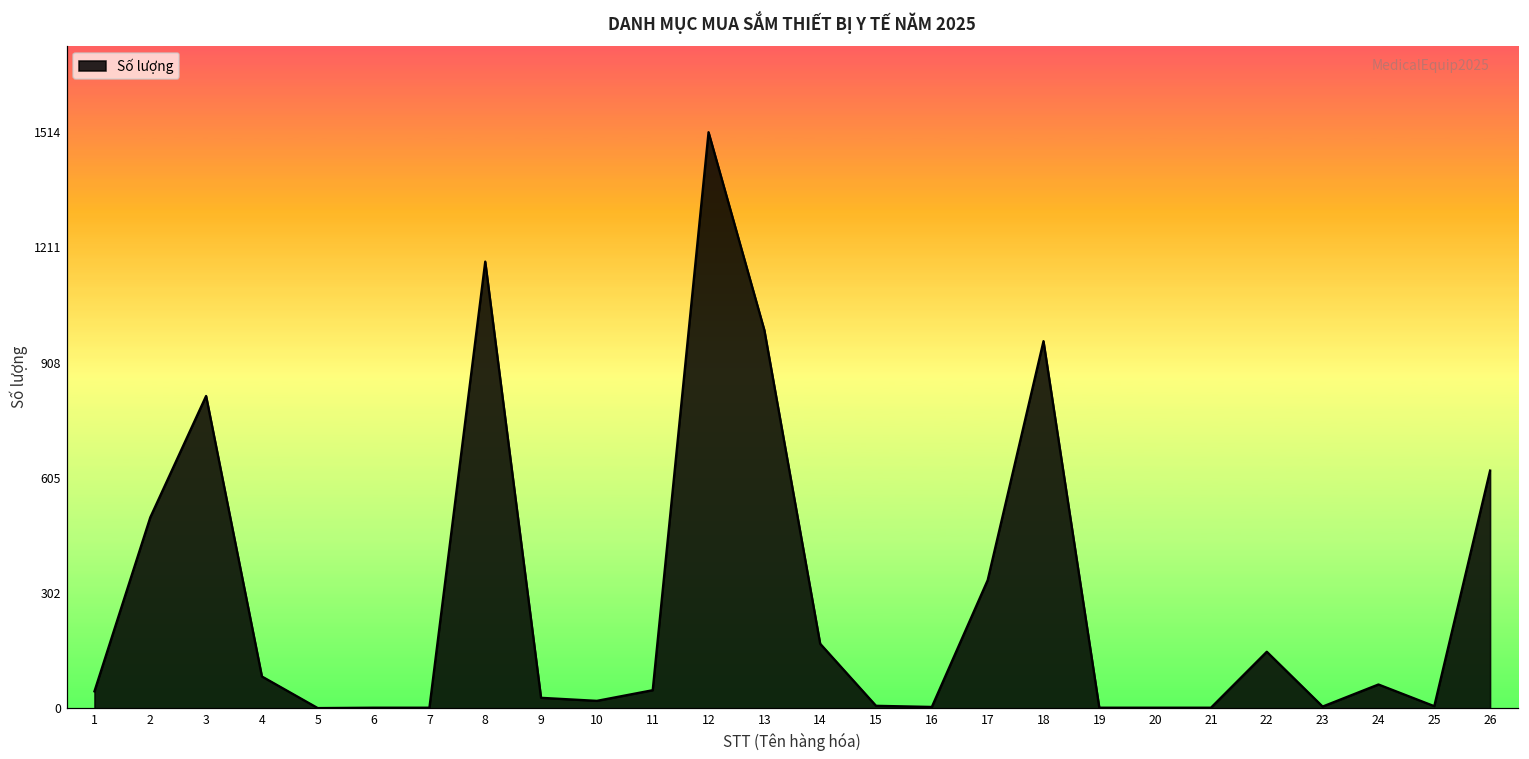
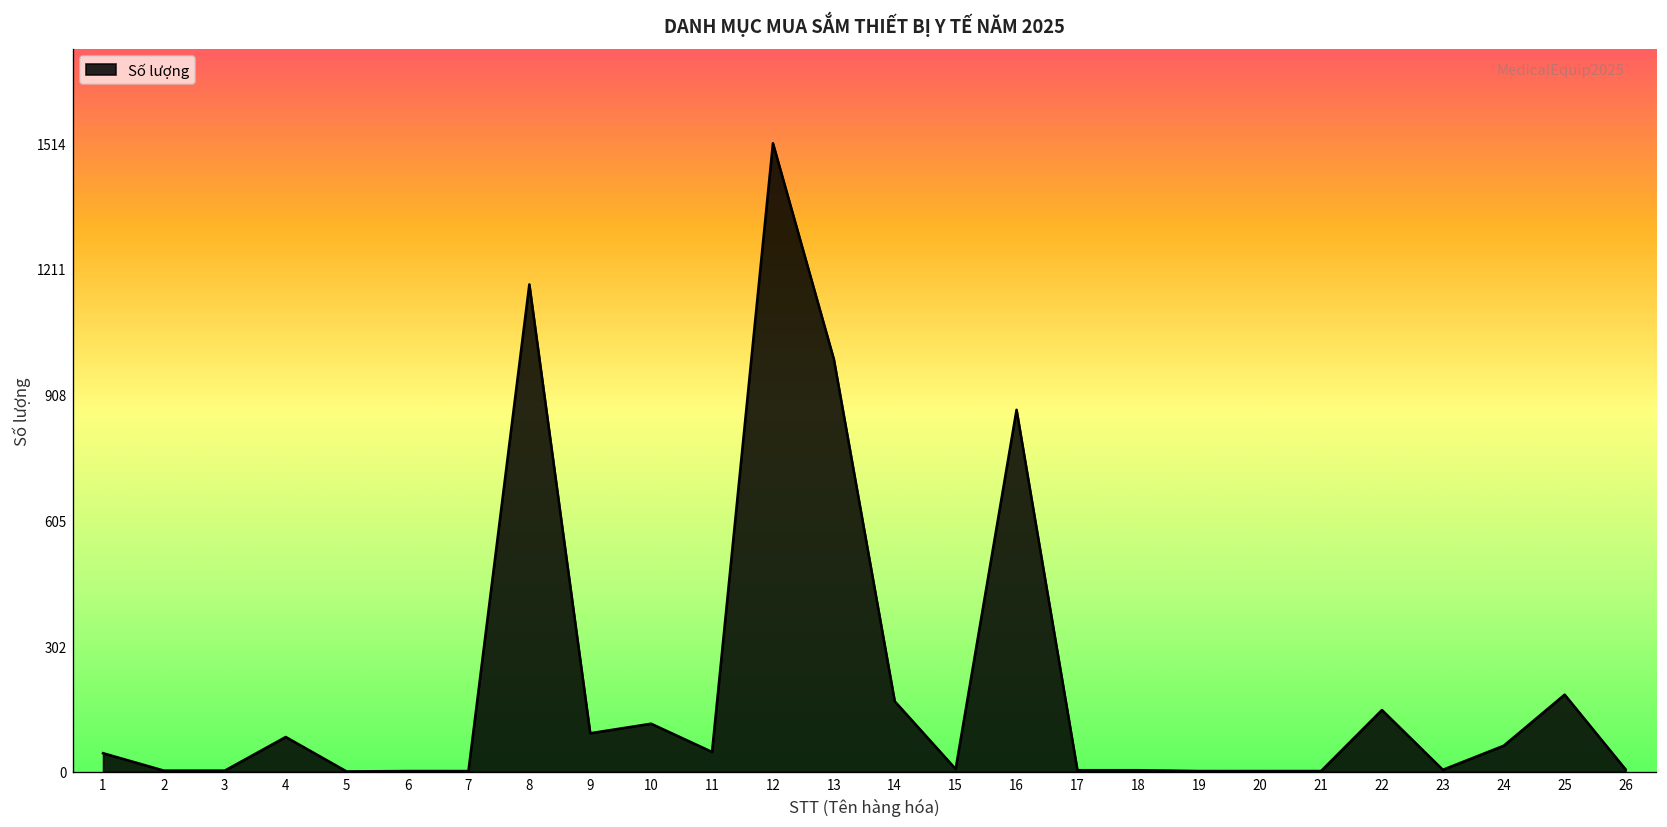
  {
    "1": 50,
-   "2": 500,
-   "3": 820,
+   "2": 0,
+   "3": 0,
    "4": 80,
    "5": 0,
    "6": 0,
    "7": 0,
    "8": 1170,
-   "9": 30,
-   "10": 20,
+   "9": 90,
+   "10": 120,
    "11": 50,
    "12": 1510,
    "13": 990,
    "14": 170,
    "15": 10,
-   "16": 0,
-   "17": 340,
-   "18": 970,
+   "16": 870,
+   "17": 0,
+   "18": 0,
    "19": 0,
    "20": 0,
    "21": 0,
    "22": 150,
    "23": 10,
    "24": 60,
-   "25": 10,
-   "26": 630
+   "25": 190,
+   "26": 10
  }
